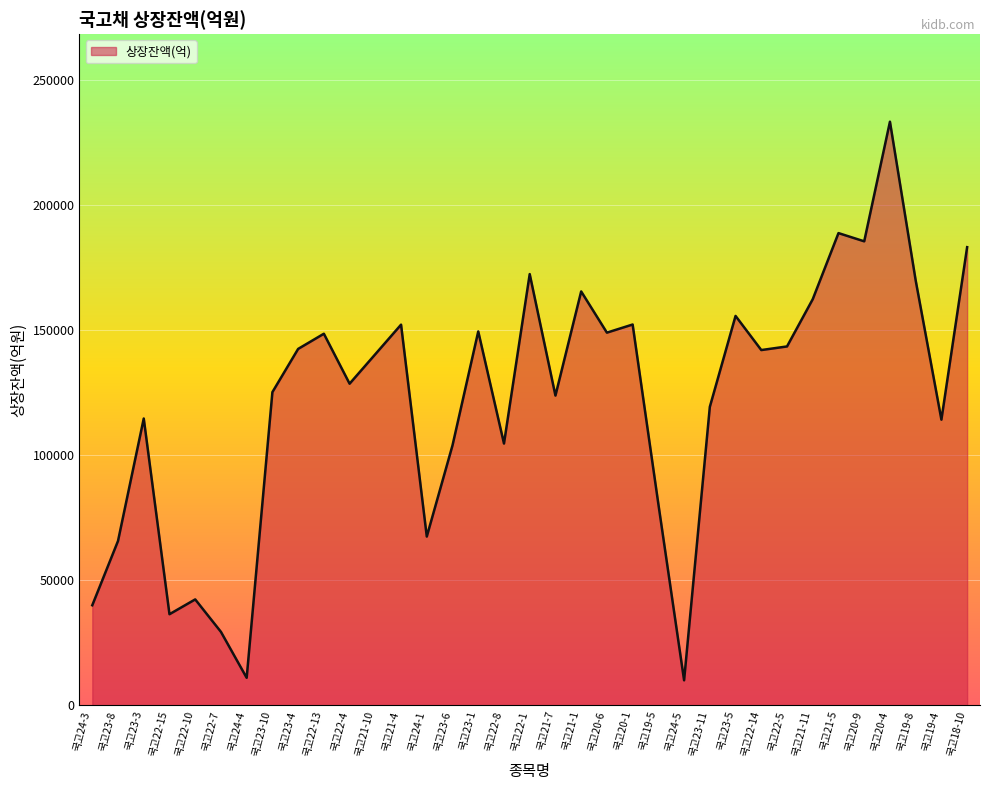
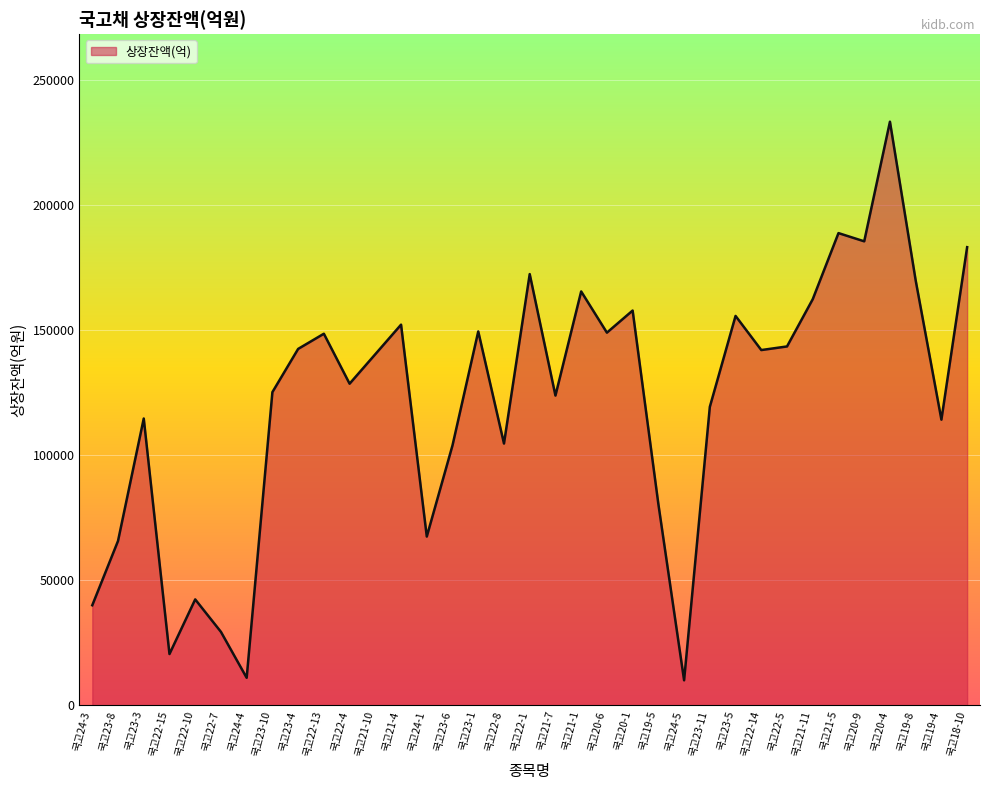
  {
    "국고24-3": 40000,
    "국고23-8": 66000,
    "국고23-3": 115000,
-   "국고22-15": 36000,
+   "국고22-15": 21000,
    "국고22-10": 42000,
    "국고22-7": 29000,
    "국고24-4": 11000,
    "국고23-10": 125000,
    "국고23-4": 143000,
    "국고22-13": 149000,
    "국고22-4": 129000,
    "국고21-10": 140000,
    "국고21-4": 152000,
    "국고24-1": 67000,
    "국고23-6": 104000,
    "국고23-1": 149000,
    "국고22-8": 105000,
    "국고22-1": 172000,
    "국고21-7": 124000,
    "국고21-1": 165000,
    "국고20-6": 149000,
-   "국고20-1": 152000,
+   "국고20-1": 158000,
    "국고19-5": 80000,
    "국고24-5": 10000,
    "국고23-11": 119000,
    "국고23-5": 156000,
    "국고22-14": 142000,
    "국고22-5": 143000,
    "국고21-11": 162000,
    "국고21-5": 189000,
    "국고20-9": 186000,
    "국고20-4": 233000,
    "국고19-8": 170000,
    "국고19-4": 114000,
    "국고18-10": 183000
  }
